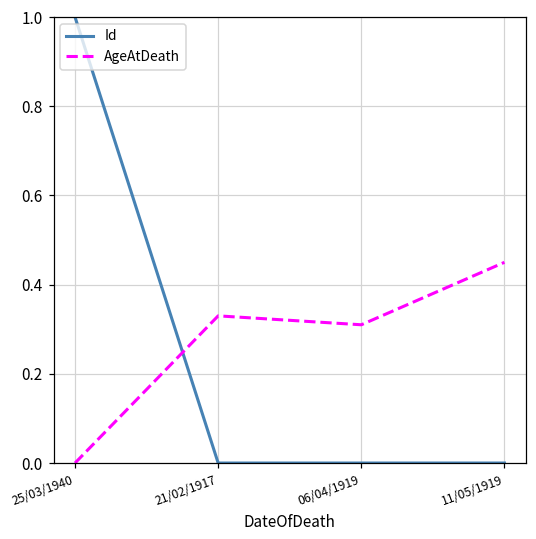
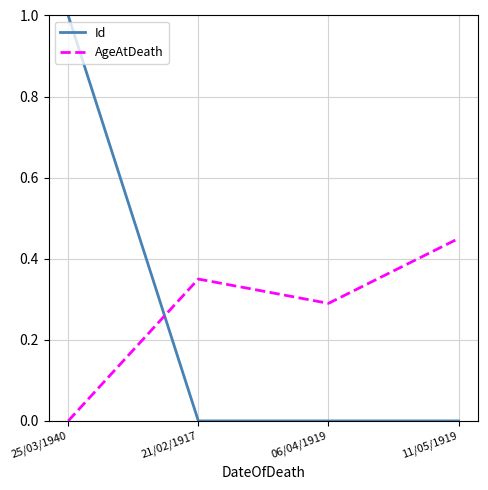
  {
    "Id": {
      "25/03/1940": 1.00,
      "21/02/1917": 0.00,
      "06/04/1919": 0.00,
      "11/05/1919": 0.00
    },
    "AgeAtDeath": {
      "25/03/1940": 0.00,
-     "21/02/1917": 0.33,
-     "06/04/1919": 0.31,
+     "21/02/1917": 0.35,
+     "06/04/1919": 0.29,
      "11/05/1919": 0.45
    }
  }
